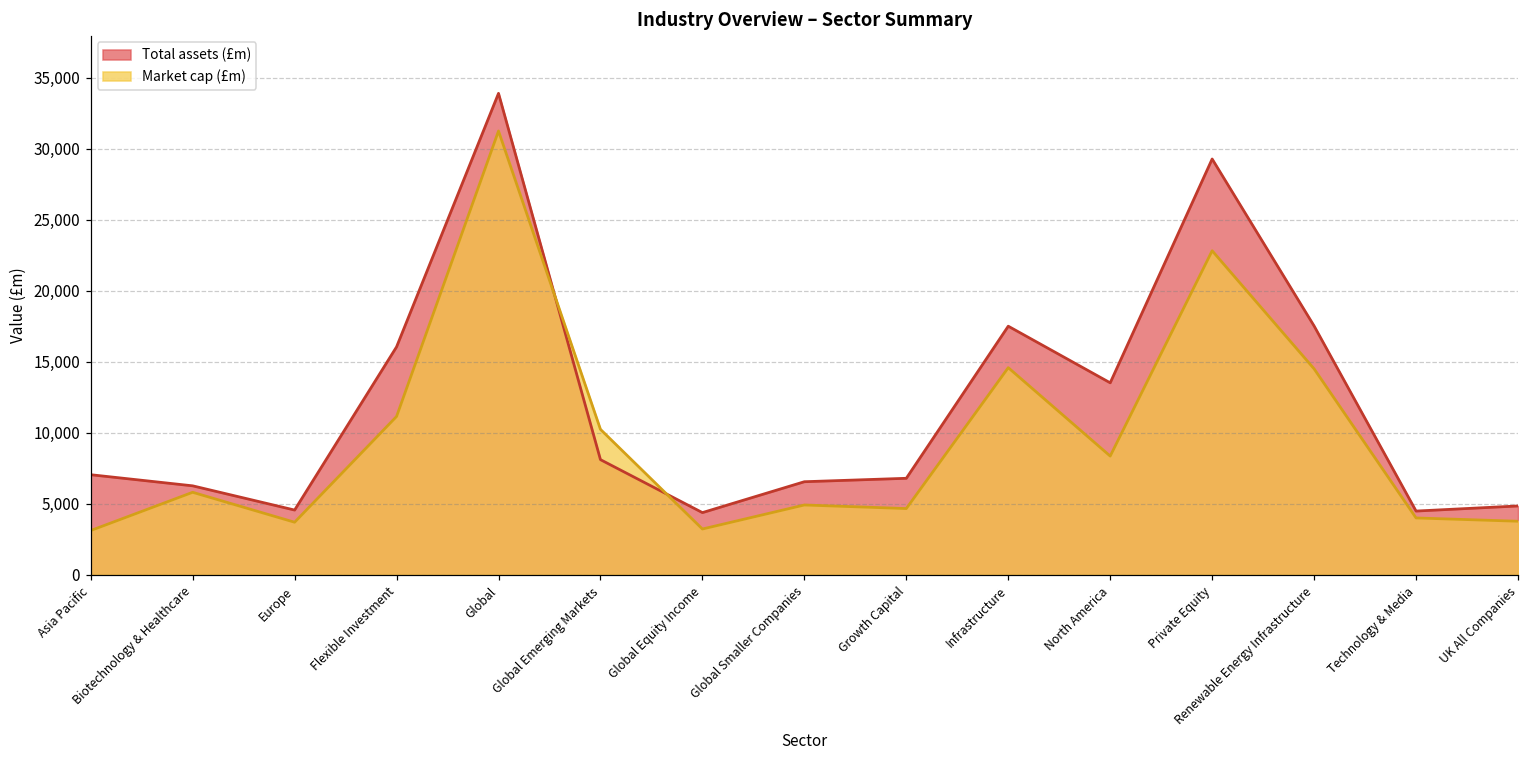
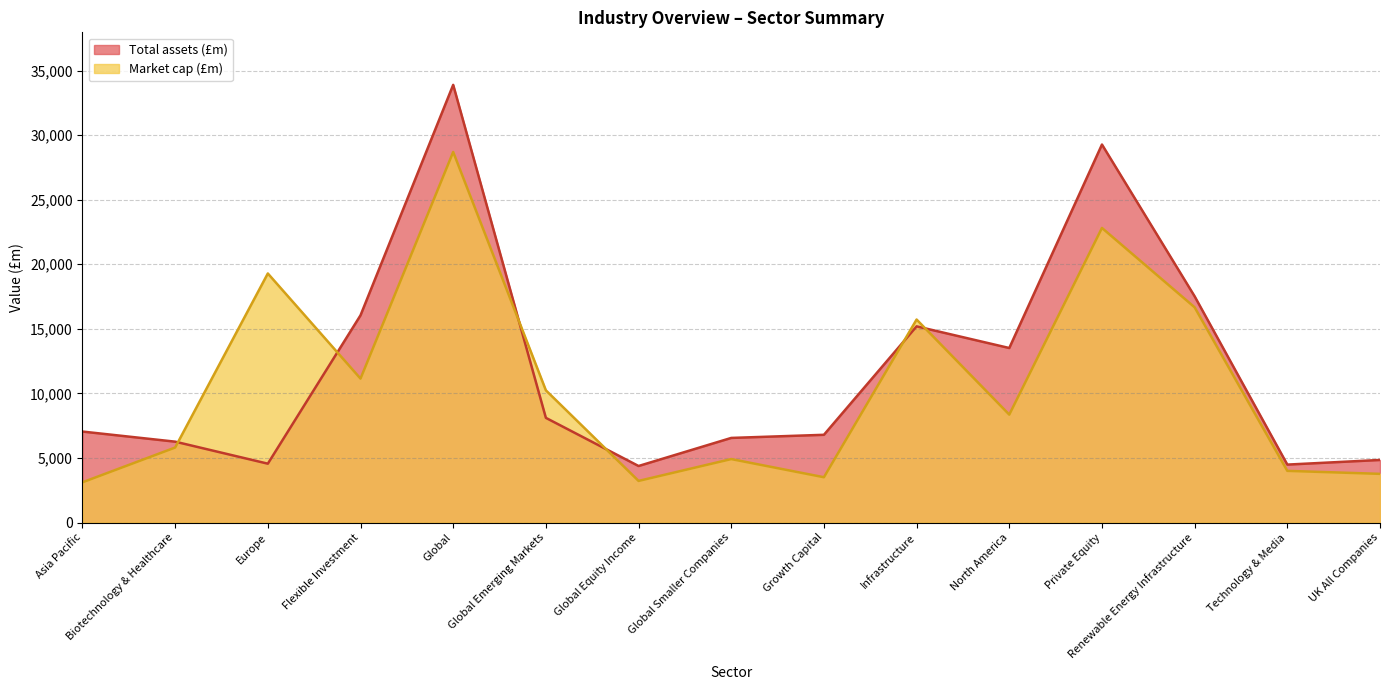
  {
    "Total assets (£m)": {
      "Asia Pacific": "7,000",
      "Biotechnology & Healthcare": "6,300",
      "Europe": "4,600",
      "Flexible Investment": "16,000",
      "Global": "33,900",
      "Global Emerging Markets": "8,100",
      "Global Equity Income": "4,400",
      "Global Smaller Companies": "6,600",
      "Growth Capital": "6,800",
-     "Infrastructure": "17,500",
+     "Infrastructure": "15,200",
      "North America": "13,500",
      "Private Equity": "29,300",
      "Renewable Energy Infrastructure": "17,500",
      "Technology & Media": "4,500",
      "UK All Companies": "4,800"
    },
    "Market cap (£m)": {
      "Asia Pacific": "3,100",
      "Biotechnology & Healthcare": "5,800",
-     "Europe": "3,700",
+     "Europe": "19,300",
      "Flexible Investment": "11,100",
-     "Global": "31,200",
+     "Global": "28,700",
      "Global Emerging Markets": "10,200",
      "Global Equity Income": "3,200",
      "Global Smaller Companies": "4,900",
-     "Growth Capital": "4,700",
-     "Infrastructure": "14,600",
+     "Growth Capital": "3,500",
+     "Infrastructure": "15,700",
      "North America": "8,400",
      "Private Equity": "22,800",
-     "Renewable Energy Infrastructure": "14,500",
+     "Renewable Energy Infrastructure": "16,700",
      "Technology & Media": "4,000",
      "UK All Companies": "3,800"
    }
  }
